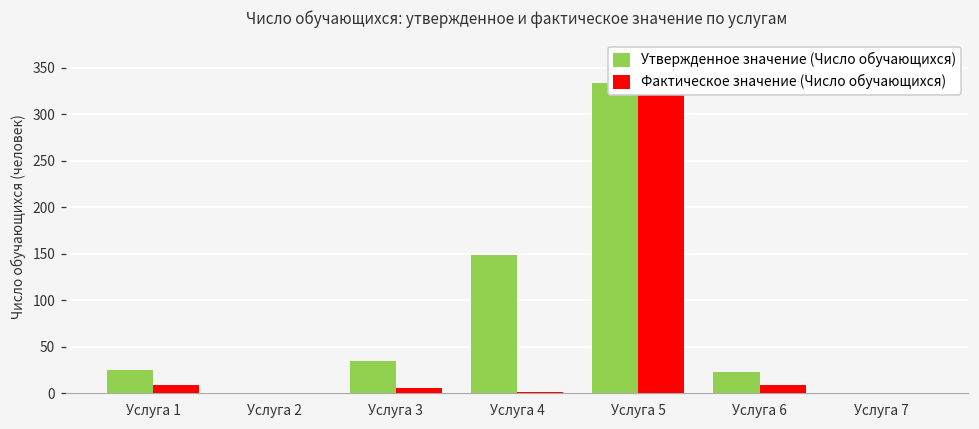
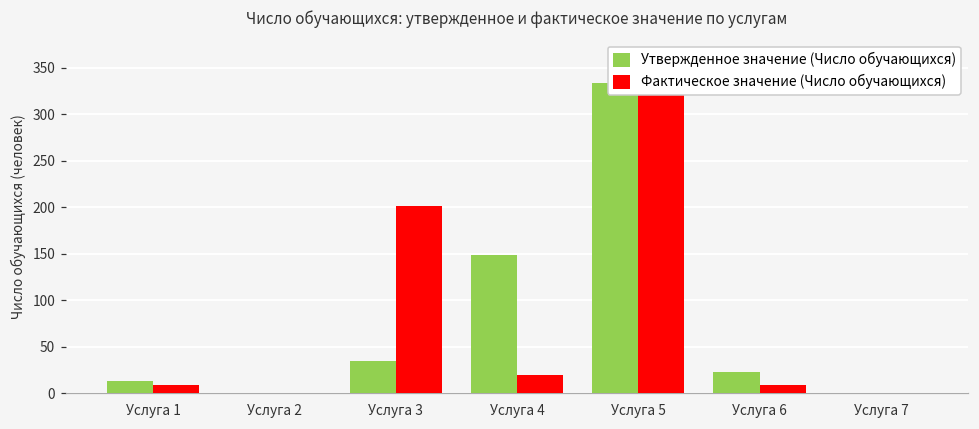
  {
    "Утвержденное значение (Число обучающихся)": {
-     "Услуга 1": 30,
+     "Услуга 1": 10,
      "Услуга 2": 0,
      "Услуга 3": 30,
      "Услуга 4": 150,
      "Услуга 6": 20,
      "Услуга 7": 0
    },
    "Фактическое значение (Число обучающихся)": {
      "Услуга 1": 10,
      "Услуга 2": 0,
-     "Услуга 3": 10,
-     "Услуга 4": 0,
+     "Услуга 3": 200,
+     "Услуга 4": 20,
      "Услуга 6": 10,
      "Услуга 7": 0
    }
  }
